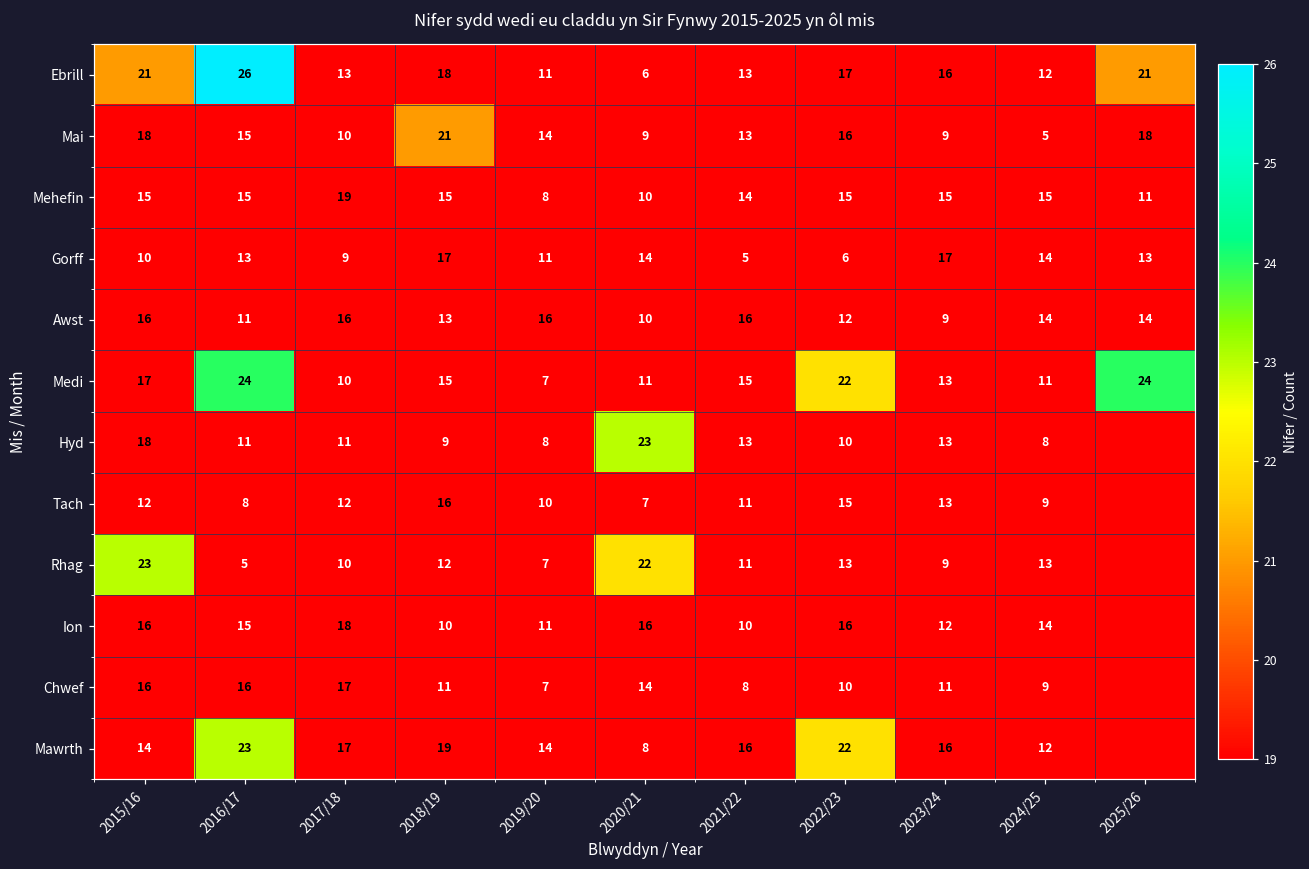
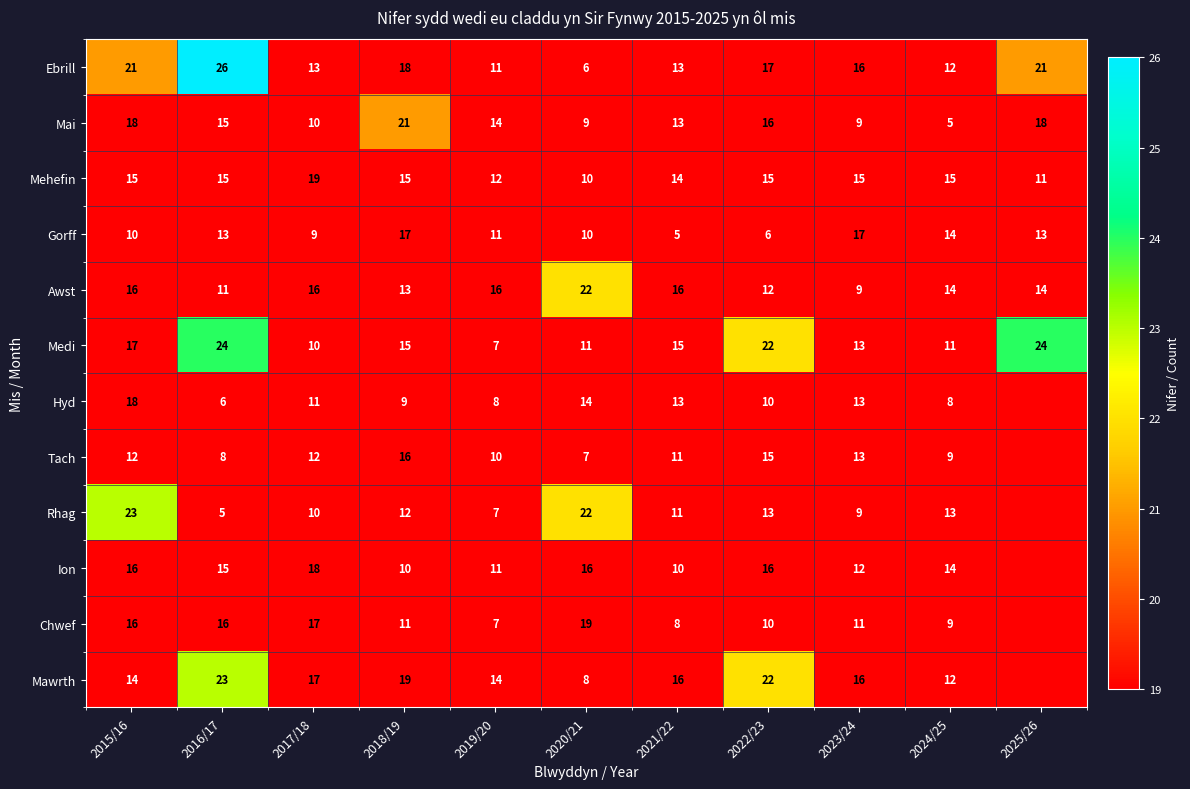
  {
    "Ebrill": {
      "2015/16": 21,
      "2016/17": 26,
      "2017/18": 13,
      "2018/19": 18,
      "2019/20": 11,
      "2020/21": 6,
      "2021/22": 13,
      "2022/23": 17,
      "2023/24": 16,
      "2024/25": 12,
      "2025/26": 21
    },
    "Mai": {
      "2015/16": 18,
      "2016/17": 15,
      "2017/18": 10,
      "2018/19": 21,
      "2019/20": 14,
      "2020/21": 9,
      "2021/22": 13,
      "2022/23": 16,
      "2023/24": 9,
      "2024/25": 5,
      "2025/26": 18
    },
    "Mehefin": {
      "2015/16": 15,
      "2016/17": 15,
      "2017/18": 19,
      "2018/19": 15,
-     "2019/20": 8,
+     "2019/20": 12,
      "2020/21": 10,
      "2021/22": 14,
      "2022/23": 15,
      "2023/24": 15,
      "2024/25": 15,
      "2025/26": 11
    },
    "Gorff": {
      "2015/16": 10,
      "2016/17": 13,
      "2017/18": 9,
      "2018/19": 17,
      "2019/20": 11,
-     "2020/21": 14,
+     "2020/21": 10,
      "2021/22": 5,
      "2022/23": 6,
      "2023/24": 17,
      "2024/25": 14,
      "2025/26": 13
    },
    "Awst": {
      "2015/16": 16,
      "2016/17": 11,
      "2017/18": 16,
      "2018/19": 13,
      "2019/20": 16,
-     "2020/21": 10,
+     "2020/21": 22,
      "2021/22": 16,
      "2022/23": 12,
      "2023/24": 9,
      "2024/25": 14,
      "2025/26": 14
    },
    "Medi": {
      "2015/16": 17,
      "2016/17": 24,
      "2017/18": 10,
      "2018/19": 15,
      "2019/20": 7,
      "2020/21": 11,
      "2021/22": 15,
      "2022/23": 22,
      "2023/24": 13,
      "2024/25": 11,
      "2025/26": 24
    },
    "Hyd": {
      "2015/16": 18,
-     "2016/17": 11,
+     "2016/17": 6,
      "2017/18": 11,
      "2018/19": 9,
      "2019/20": 8,
-     "2020/21": 23,
+     "2020/21": 14,
      "2021/22": 13,
      "2022/23": 10,
      "2023/24": 13,
      "2024/25": 8
    },
    "Tach": {
      "2015/16": 12,
      "2016/17": 8,
      "2017/18": 12,
      "2018/19": 16,
      "2019/20": 10,
      "2020/21": 7,
      "2021/22": 11,
      "2022/23": 15,
      "2023/24": 13,
      "2024/25": 9
    },
    "Rhag": {
      "2015/16": 23,
      "2016/17": 5,
      "2017/18": 10,
      "2018/19": 12,
      "2019/20": 7,
      "2020/21": 22,
      "2021/22": 11,
      "2022/23": 13,
      "2023/24": 9,
      "2024/25": 13
    },
    "Ion": {
      "2015/16": 16,
      "2016/17": 15,
      "2017/18": 18,
      "2018/19": 10,
      "2019/20": 11,
      "2020/21": 16,
      "2021/22": 10,
      "2022/23": 16,
      "2023/24": 12,
      "2024/25": 14
    },
    "Chwef": {
      "2015/16": 16,
      "2016/17": 16,
      "2017/18": 17,
      "2018/19": 11,
      "2019/20": 7,
-     "2020/21": 14,
+     "2020/21": 19,
      "2021/22": 8,
      "2022/23": 10,
      "2023/24": 11,
      "2024/25": 9
    },
    "Mawrth": {
      "2015/16": 14,
      "2016/17": 23,
      "2017/18": 17,
      "2018/19": 19,
      "2019/20": 14,
      "2020/21": 8,
      "2021/22": 16,
      "2022/23": 22,
      "2023/24": 16,
      "2024/25": 12
    }
  }
